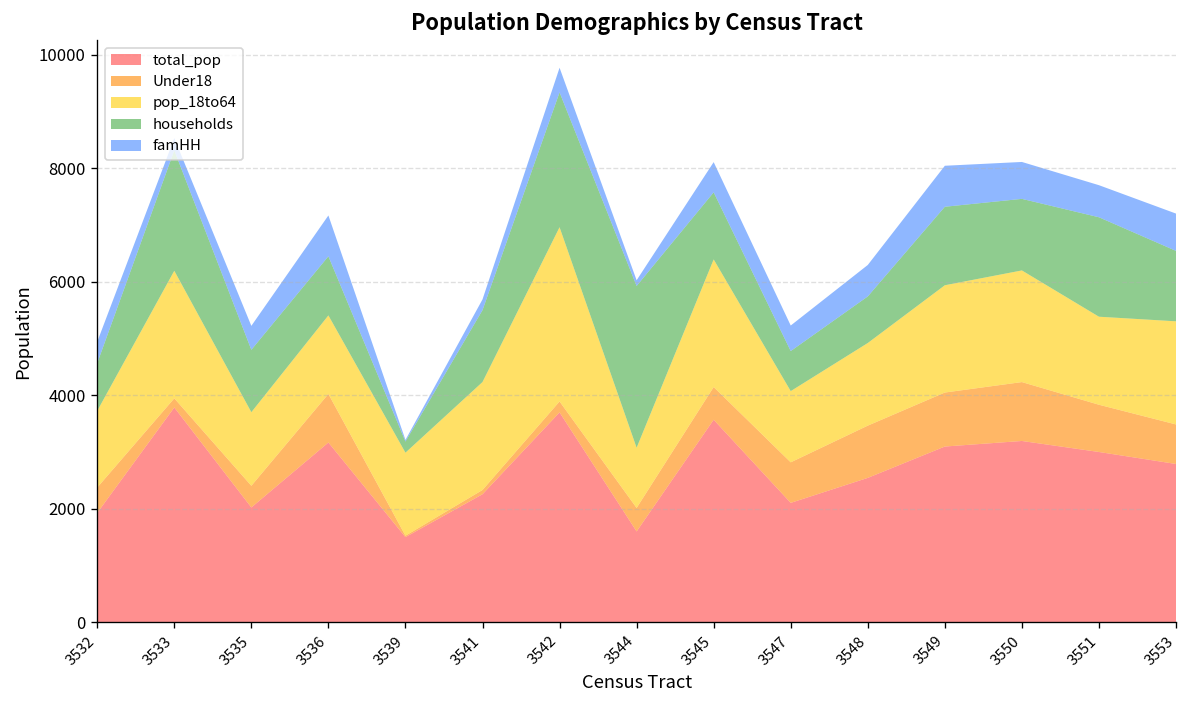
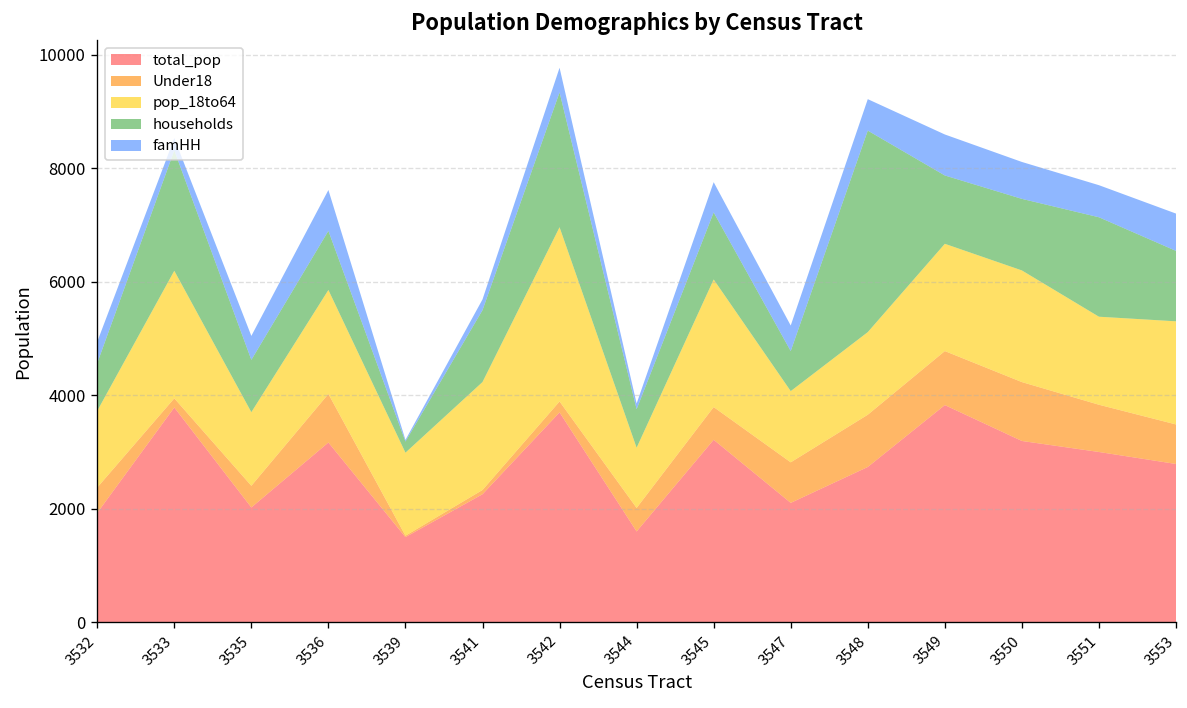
  {
    "total_pop": {
      "3532": 1900,
      "3533": 3800,
      "3535": 2000,
      "3536": 3200,
      "3541": 2300,
      "3542": 3700,
      "3544": 1600,
-     "3545": 3600,
+     "3545": 3200,
      "3547": 2100,
-     "3548": 2500,
-     "3549": 3100,
+     "3548": 2700,
+     "3549": 3800,
      "3550": 3200,
      "3551": 3000,
      "3553": 2800
    },
    "Under18": {
      "3532": 400,
      "3533": 200,
      "3535": 400,
      "3536": 900,
      "3541": 100,
      "3542": 200,
      "3544": 400,
      "3545": 600,
      "3547": 700,
      "3548": 900,
      "3549": 1000,
      "3550": 1000,
      "3551": 800,
      "3553": 700
    },
    "pop_18to64": {
      "3532": 1400,
      "3533": 2200,
      "3535": 1300,
-     "3536": 1400,
+     "3536": 1800,
      "3539": 1500,
      "3541": 1900,
      "3542": 3100,
      "3544": 1100,
      "3545": 2200,
      "3547": 1300,
      "3548": 1500,
      "3549": 1900,
      "3550": 2000,
      "3551": 1600,
      "3553": 1800
    },
    "households": {
      "3532": 800,
-     "3535": 1100,
+     "3535": 900,
      "3536": 1000,
      "3541": 1300,
      "3542": 2400,
-     "3544": 2800,
+     "3544": 700,
      "3545": 1200,
      "3547": 700,
-     "3548": 800,
-     "3549": 1400,
+     "3548": 3500,
+     "3549": 1200,
      "3550": 1300,
      "3551": 1800,
      "3553": 1200
    },
    "famHH": {
      "3532": 400,
      "3535": 400,
      "3536": 700,
      "3541": 200,
      "3542": 400,
      "3544": 100,
      "3545": 500,
      "3547": 500,
      "3548": 600,
      "3549": 700,
      "3550": 700,
      "3551": 600,
      "3553": 700
    }
  }
